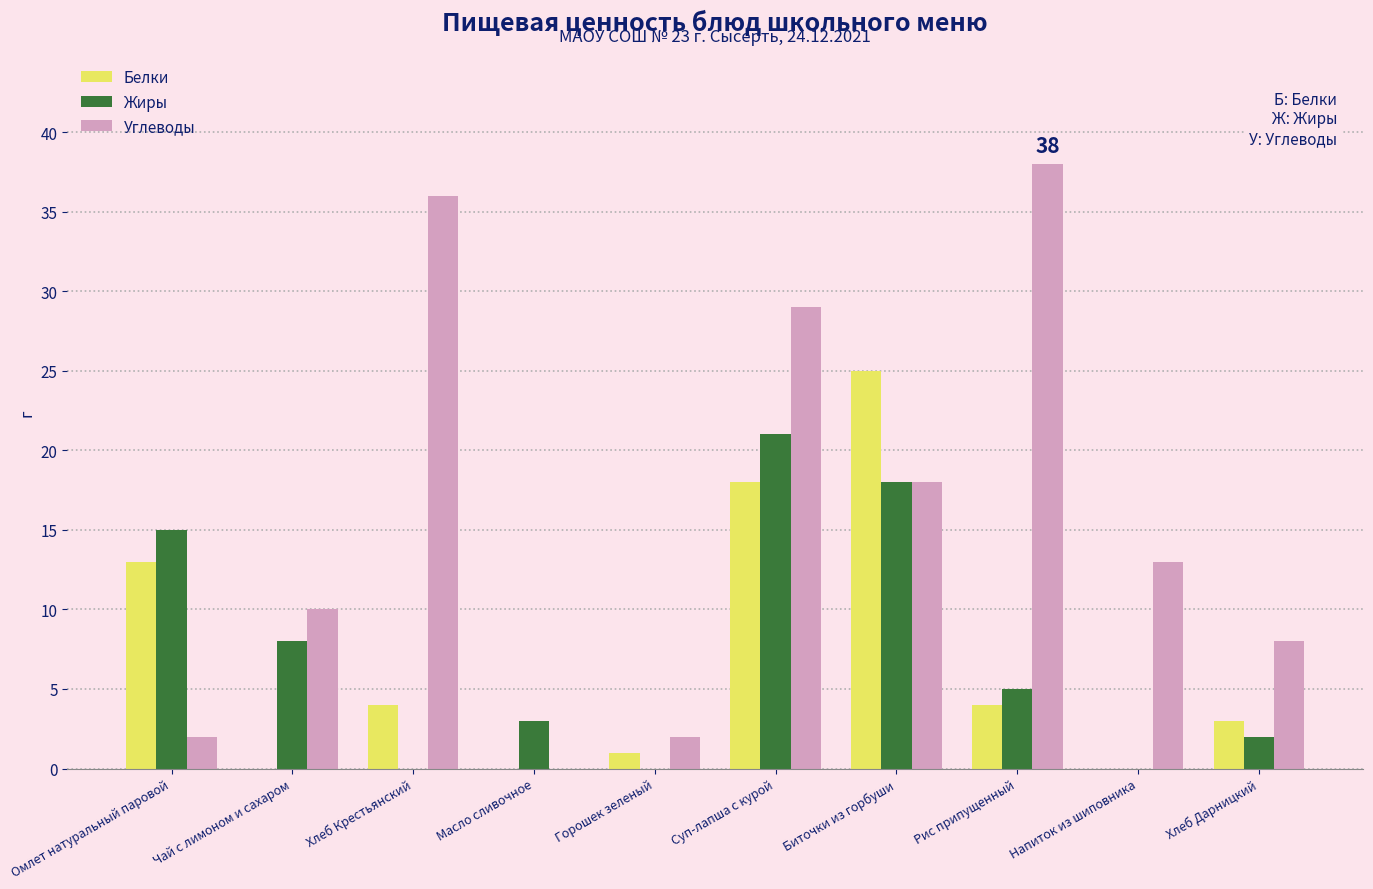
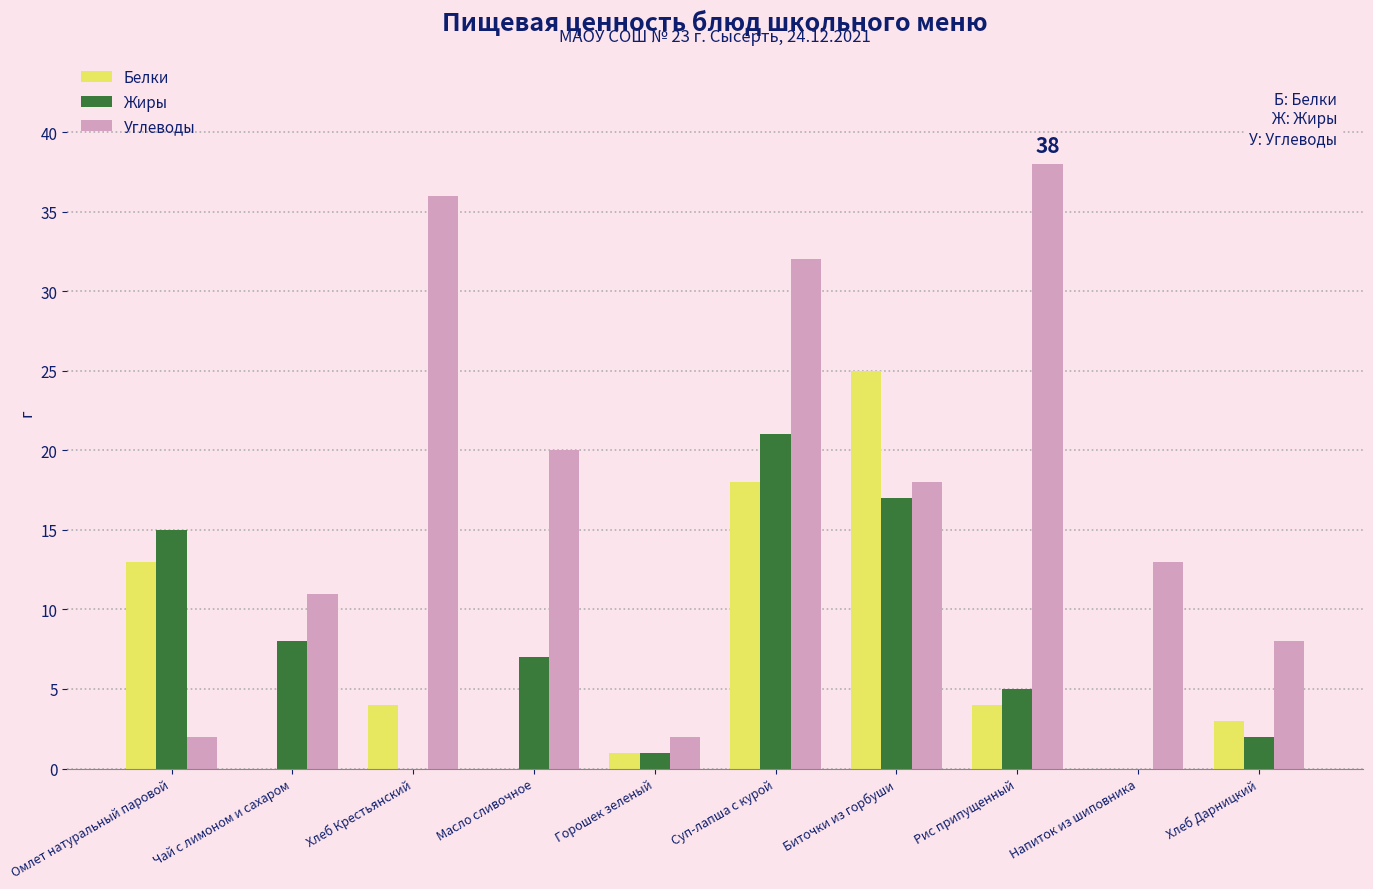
  {
    "Белки": {
      "Омлет натуральный паровой": 13,
      "Чай с лимоном и сахаром": 0,
      "Хлеб Крестьянский": 4,
      "Масло сливочное": 0,
      "Горошек зеленый": 1,
      "Суп-лапша с курой": 18,
      "Биточки из горбуши": 25,
      "Рис припущенный": 4,
      "Напиток из шиповника": 0,
      "Хлеб Дарницкий": 3
    },
    "Жиры": {
      "Омлет натуральный паровой": 15,
      "Чай с лимоном и сахаром": 8,
      "Хлеб Крестьянский": 0,
-     "Масло сливочное": 3,
-     "Горошек зеленый": 0,
+     "Масло сливочное": 7,
+     "Горошек зеленый": 1,
      "Суп-лапша с курой": 21,
-     "Биточки из горбуши": 18,
+     "Биточки из горбуши": 17,
      "Рис припущенный": 5,
      "Напиток из шиповника": 0,
      "Хлеб Дарницкий": 2
    },
    "Углеводы": {
      "Омлет натуральный паровой": 2,
-     "Чай с лимоном и сахаром": 10,
+     "Чай с лимоном и сахаром": 11,
      "Хлеб Крестьянский": 36,
-     "Масло сливочное": 0,
+     "Масло сливочное": 20,
      "Горошек зеленый": 2,
-     "Суп-лапша с курой": 29,
+     "Суп-лапша с курой": 32,
      "Биточки из горбуши": 18,
      "Напиток из шиповника": 13,
      "Хлеб Дарницкий": 8
    }
  }
